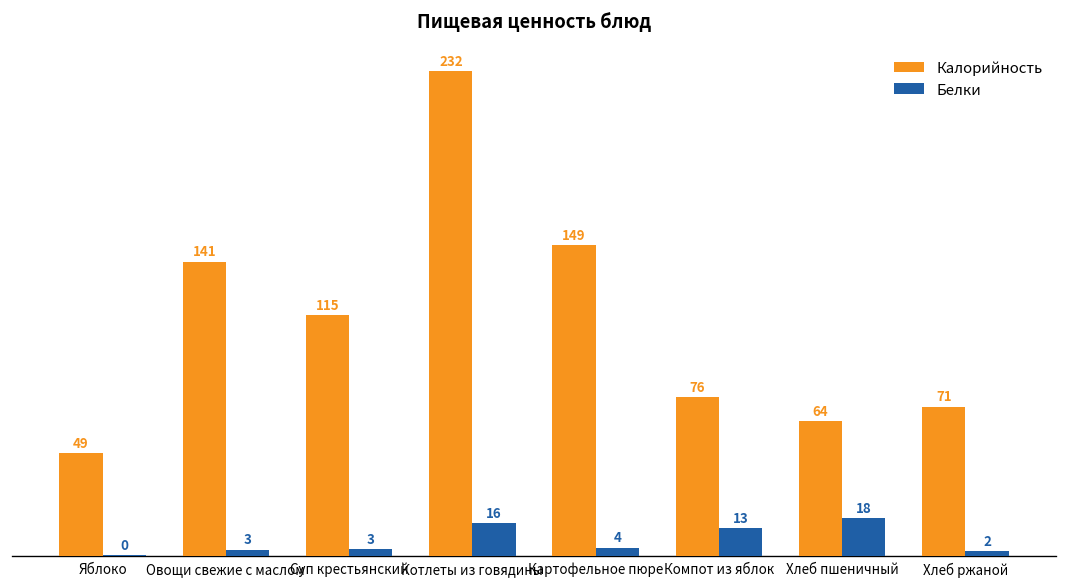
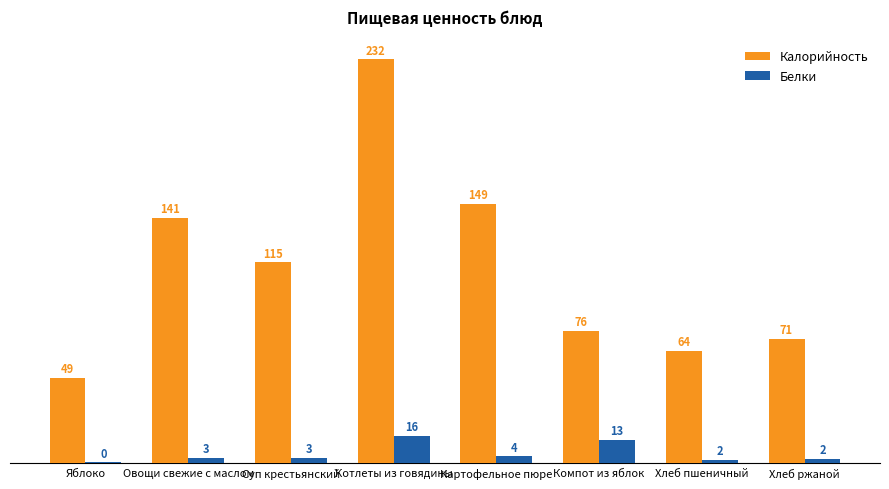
  {
    "Калорийность": {
      "Яблоко": 49,
      "Овощи свежие с маслом": 141,
      "Суп крестьянский": 115,
      "Котлеты из говядины": 232,
      "Картофельное пюре": 149,
      "Компот из яблок": 76,
      "Хлеб пшеничный": 64,
      "Хлеб ржаной": 71
    },
    "Белки": {
      "Яблоко": 0,
      "Овощи свежие с маслом": 3,
      "Суп крестьянский": 3,
      "Котлеты из говядины": 16,
      "Картофельное пюре": 4,
      "Компот из яблок": 13,
-     "Хлеб пшеничный": 18,
+     "Хлеб пшеничный": 2,
      "Хлеб ржаной": 2
    }
  }
